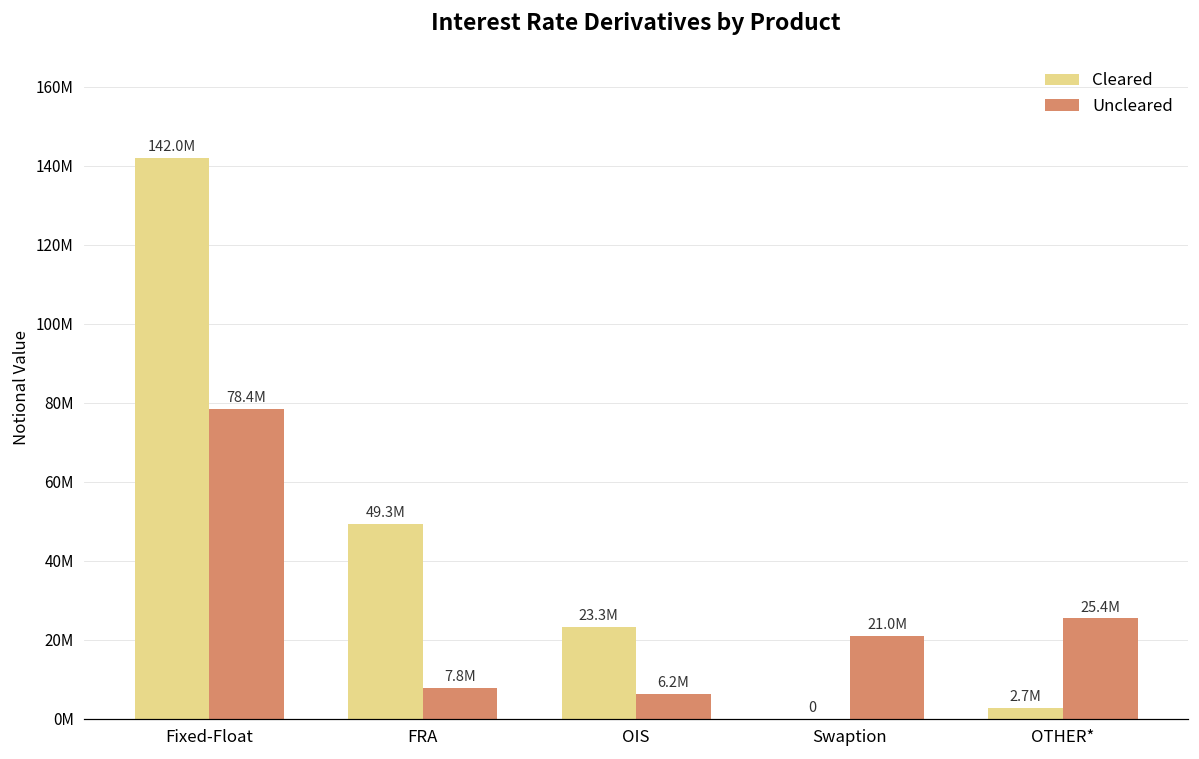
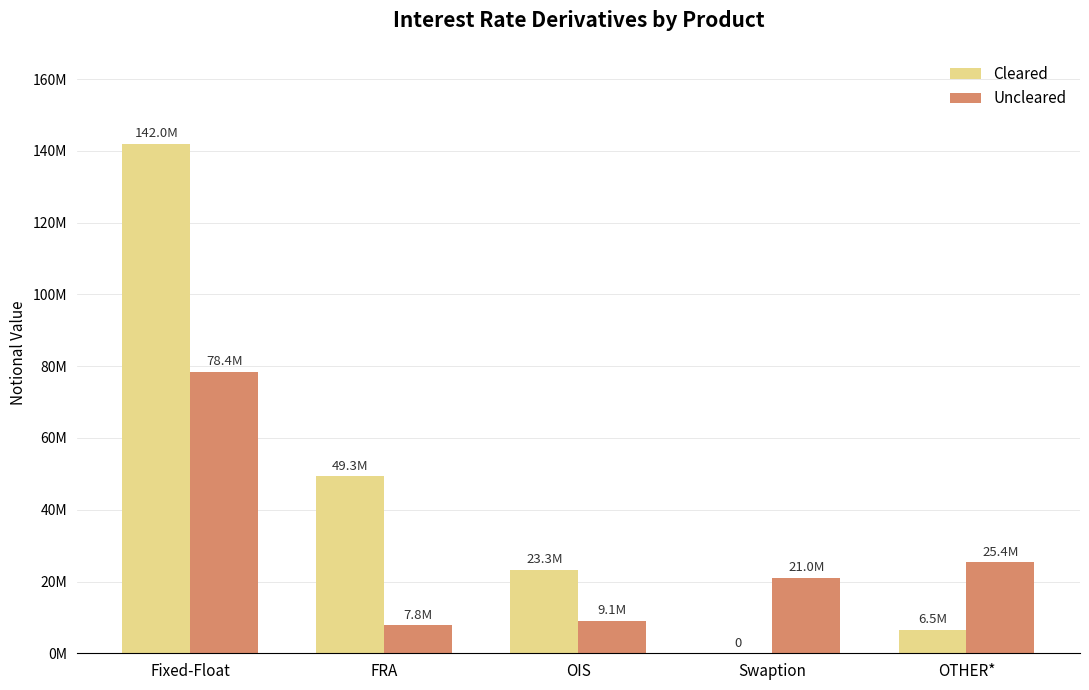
  {
    "Cleared": {
      "Fixed-Float": "142.0M",
      "FRA": "49.3M",
      "OIS": "23.3M",
      "Swaption": "0",
-     "OTHER*": "2.7M"
+     "OTHER*": "6.5M"
    },
    "Uncleared": {
      "Fixed-Float": "78.4M",
      "FRA": "7.8M",
-     "OIS": "6.2M",
+     "OIS": "9.1M",
      "Swaption": "21.0M",
      "OTHER*": "25.4M"
    }
  }
